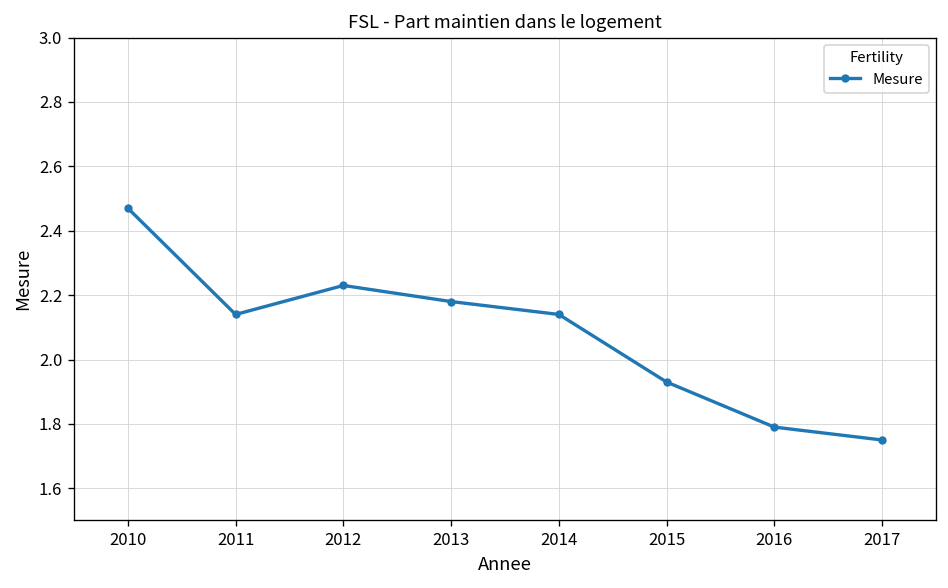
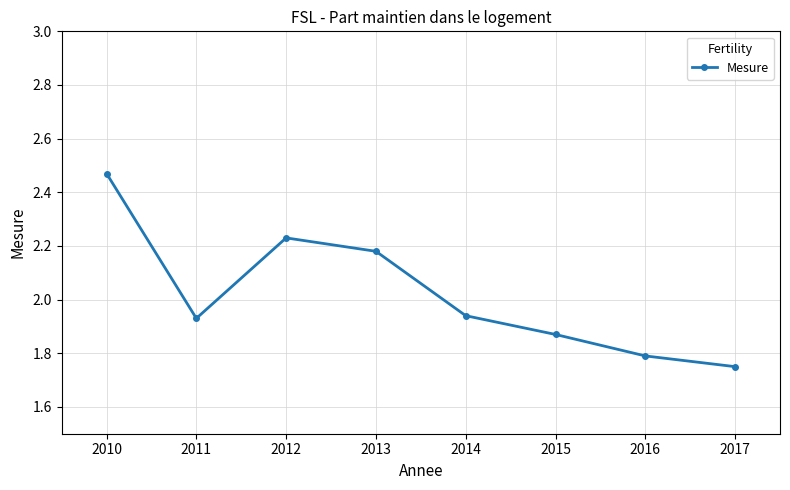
  {
    "2010": 2.47,
-   "2011": 2.14,
+   "2011": 1.93,
    "2012": 2.23,
    "2013": 2.18,
-   "2014": 2.14,
-   "2015": 1.93,
+   "2014": 1.94,
+   "2015": 1.87,
    "2016": 1.79,
    "2017": 1.75
  }
